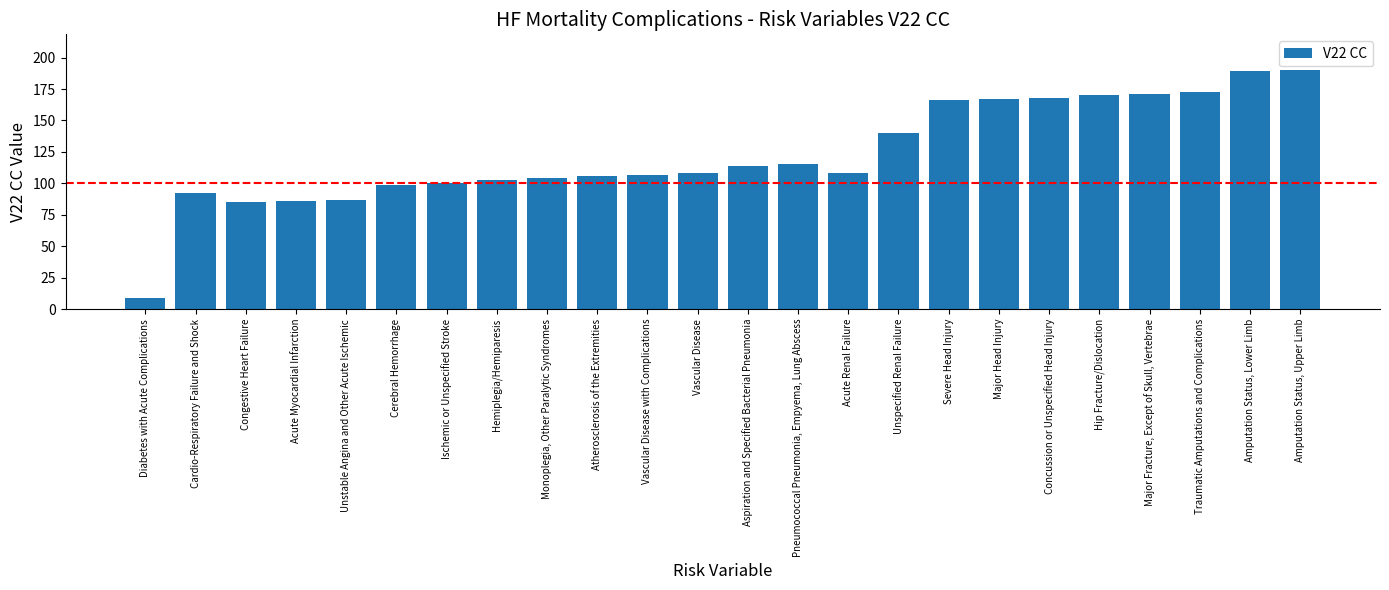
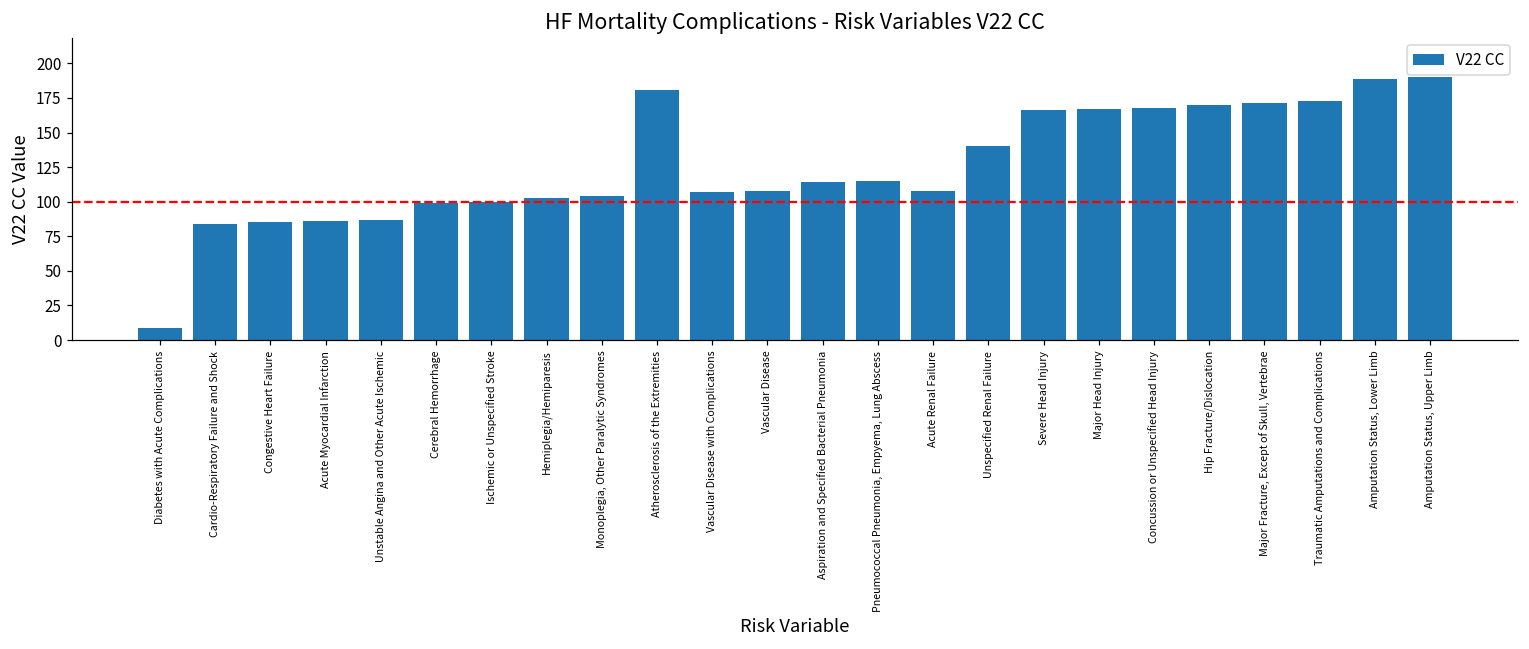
  {
    "Diabetes with Acute Complications": 9,
-   "Cardio-Respiratory Failure and Shock": 92,
+   "Cardio-Respiratory Failure and Shock": 84,
    "Congestive Heart Failure": 85,
    "Acute Myocardial Infarction": 86,
    "Unstable Angina and Other Acute Ischemic": 87,
    "Cerebral Hemorrhage": 99,
    "Ischemic or Unspecified Stroke": 100,
    "Hemiplegia/Hemiparesis": 103,
    "Monoplegia, Other Paralytic Syndromes": 104,
-   "Atherosclerosis of the Extremities": 106,
+   "Atherosclerosis of the Extremities": 181,
    "Vascular Disease with Complications": 107,
    "Vascular Disease": 108,
    "Aspiration and Specified Bacterial Pneumonia": 114,
    "Pneumococcal Pneumonia, Empyema, Lung Abscess": 115,
    "Acute Renal Failure": 108,
    "Unspecified Renal Failure": 140,
    "Severe Head Injury": 166,
    "Major Head Injury": 167,
    "Concussion or Unspecified Head Injury": 168,
    "Hip Fracture/Dislocation": 170,
    "Major Fracture, Except of Skull, Vertebrae": 171,
    "Traumatic Amputations and Complications": 173,
    "Amputation Status, Lower Limb": 189,
    "Amputation Status, Upper Limb": 190
  }
